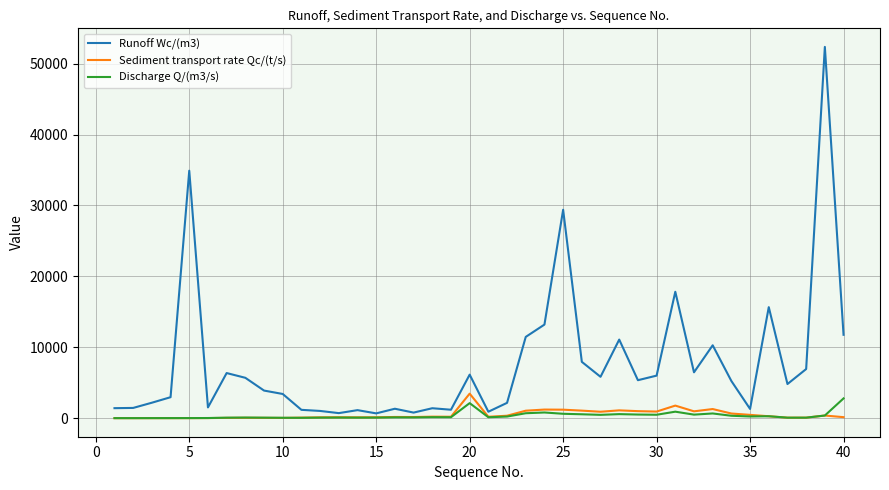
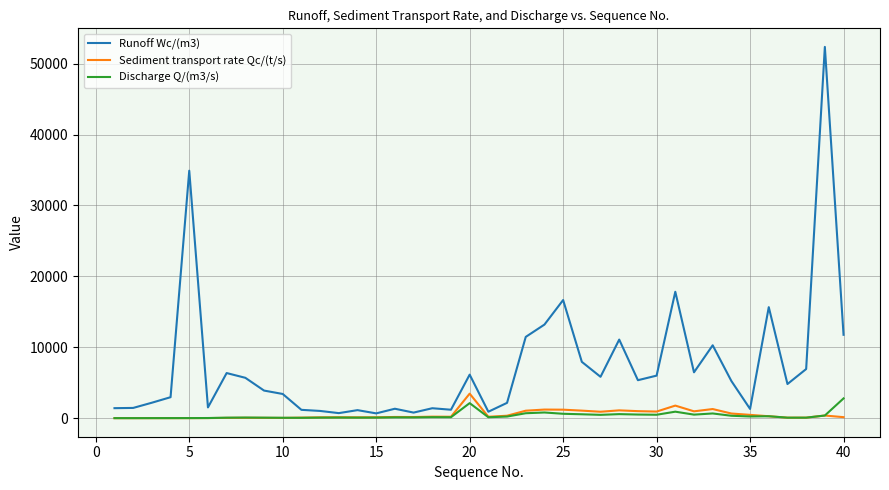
  {
    "Runoff Wc/(m3)": {
      "5": 35000,
      "10": 3000,
      "15": 1000,
      "20": 6000,
-     "25": 29000,
+     "25": 17000,
      "30": 6000,
      "35": 1000,
      "40": 12000
    },
    "Sediment transport rate Qc/(t/s)": {
      "20": 3000,
      "25": 1000,
      "30": 1000,
      "40": 0
    },
    "Discharge Q/(m3/s)": {
      "20": 2000,
      "25": 1000,
      "30": 0,
      "40": 3000
    }
  }
